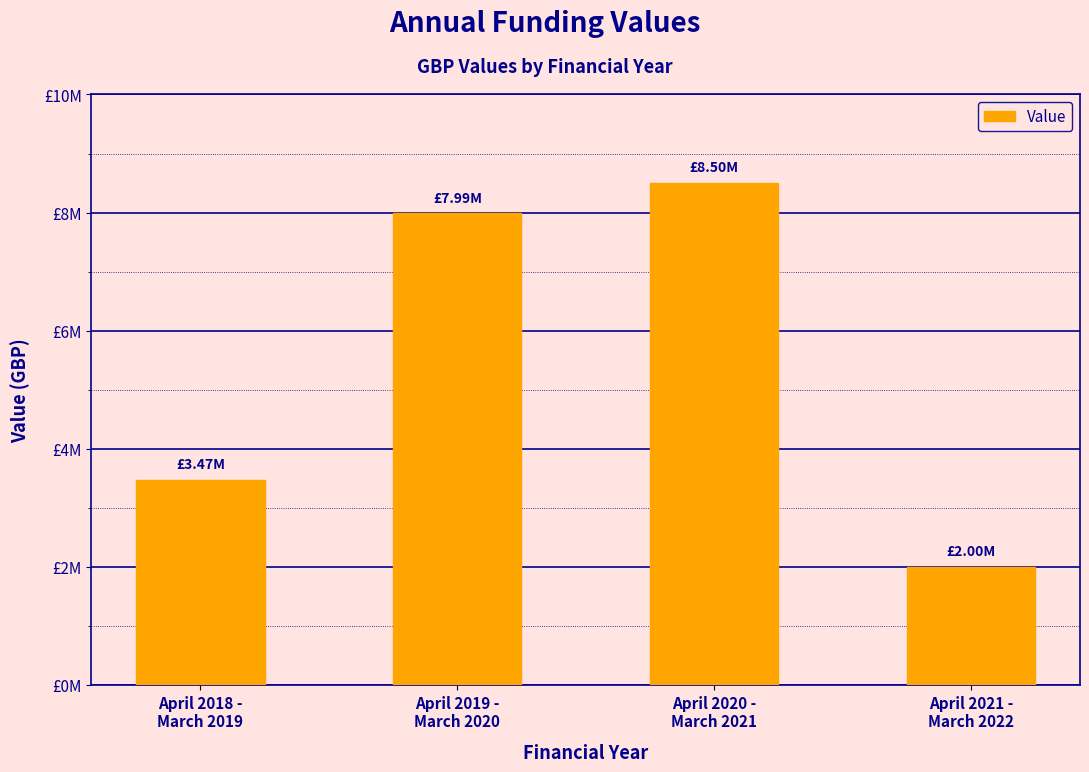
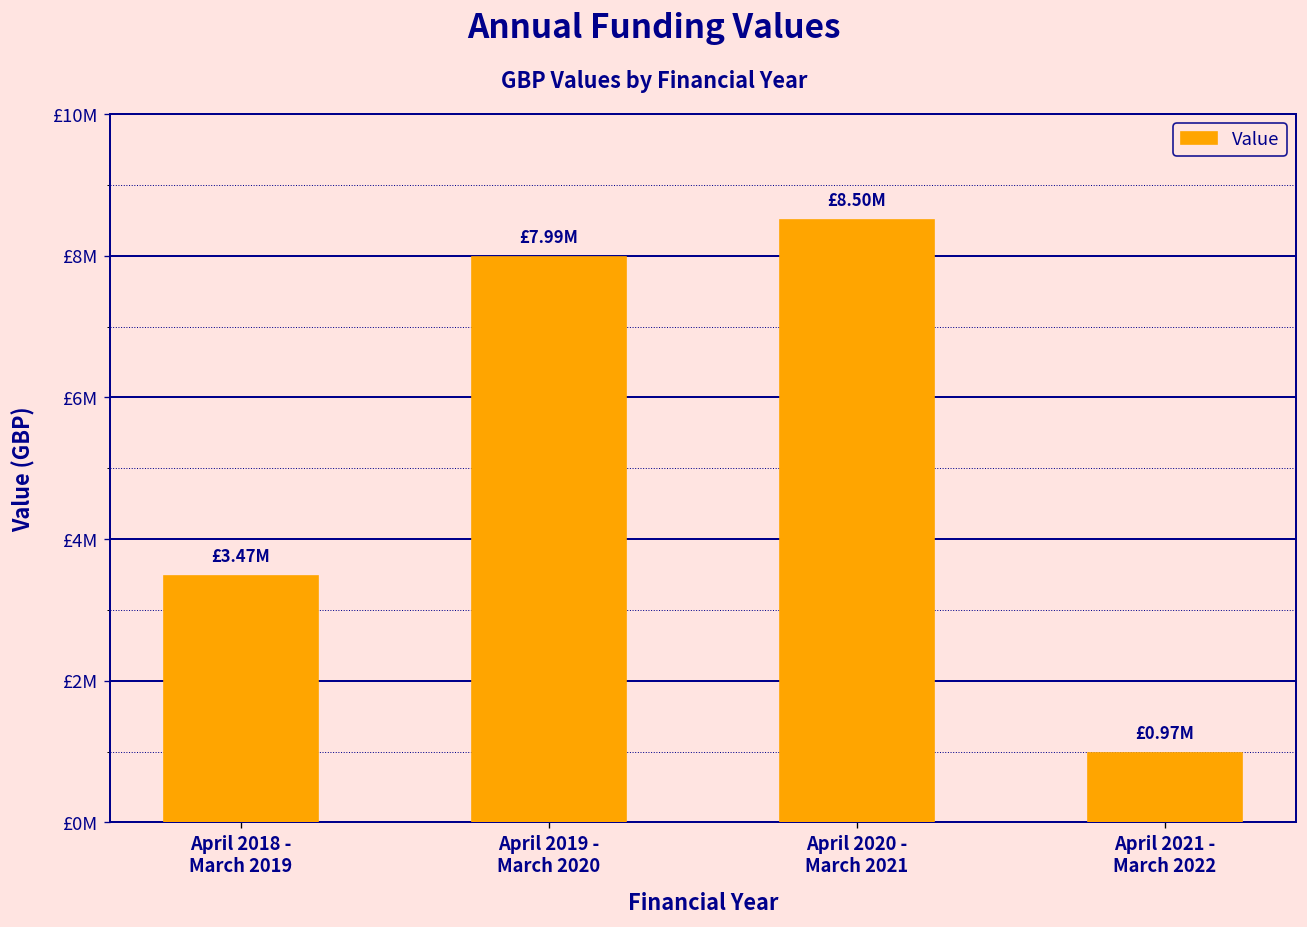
  {
    "April 2018 - March 2019": "£3.47M",
    "April 2019 - March 2020": "£7.99M",
    "April 2020 - March 2021": "£8.50M",
-   "April 2021 - March 2022": "£2.00M"
+   "April 2021 - March 2022": "£0.97M"
  }
